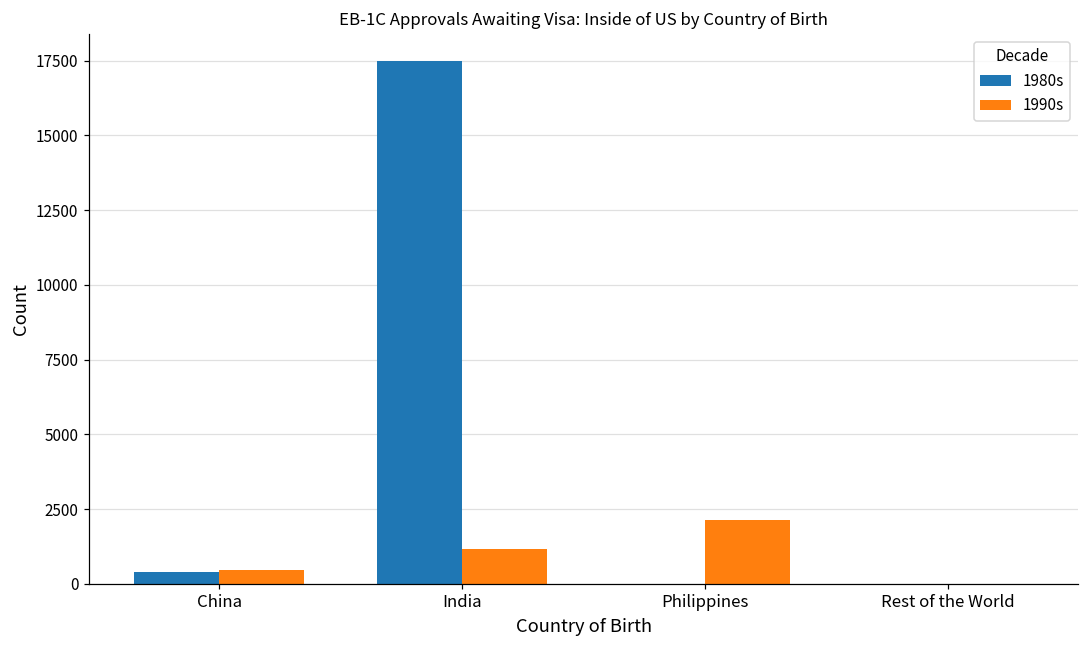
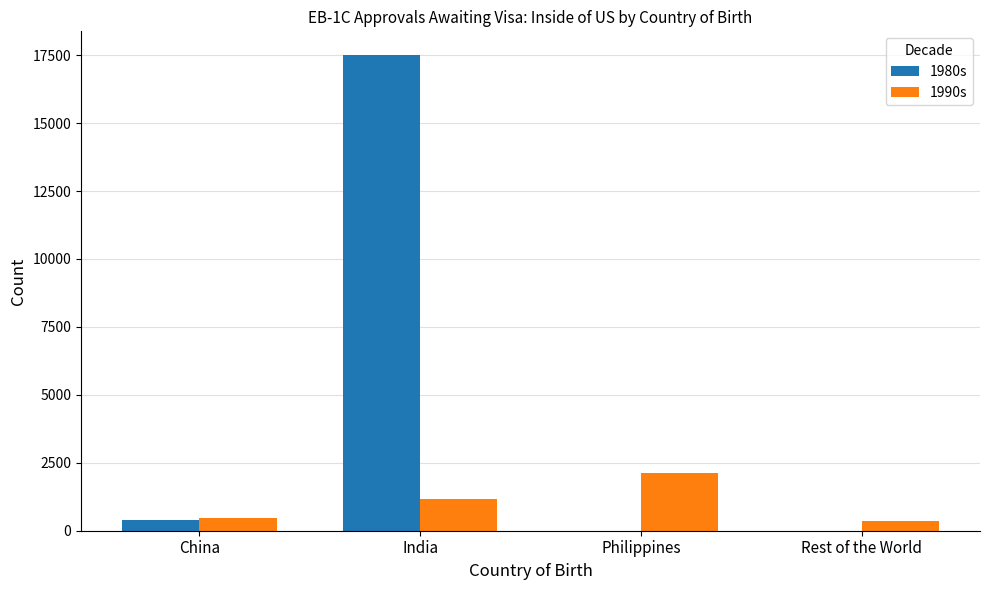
  {
    "1980s": {
      "China": 400,
      "India": 17500,
      "Philippines": 0,
      "Rest of the World": 0
    },
    "1990s": {
      "China": 500,
      "India": 1200,
      "Philippines": 2100,
-     "Rest of the World": 0
+     "Rest of the World": 400
    }
  }
